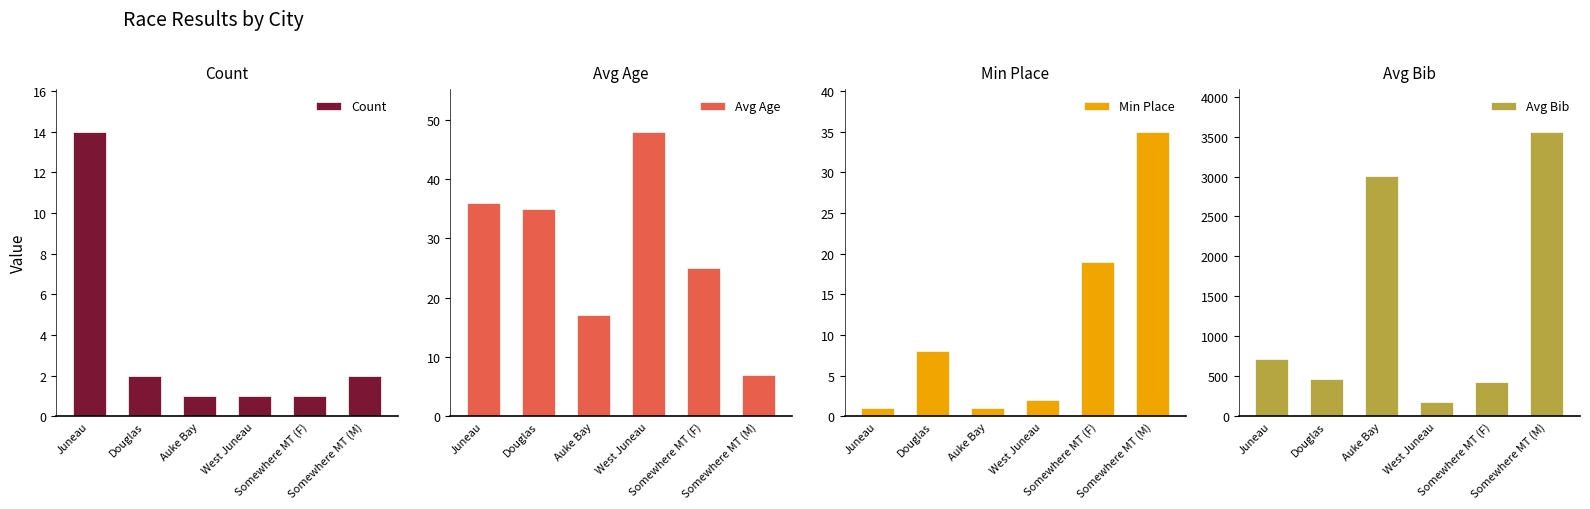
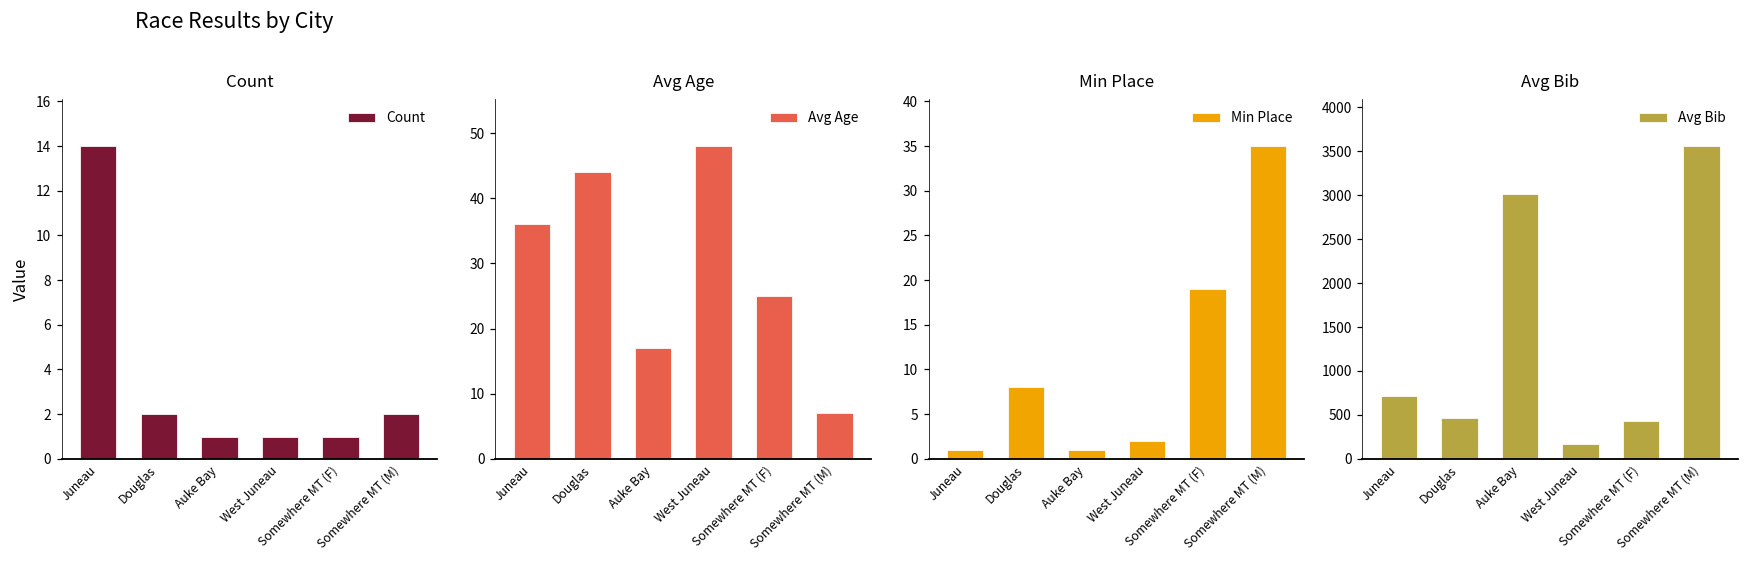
  {
    "Count": {
      "Juneau": 14.0,
      "Douglas": 2.0,
      "Auke Bay": 1.0,
      "West Juneau": 1.0,
      "Somewhere MT (F)": 1.0,
      "Somewhere MT (M)": 2.0
    },
    "Avg Age": {
      "Juneau": 36,
-     "Douglas": 35,
+     "Douglas": 44,
      "Auke Bay": 17,
      "West Juneau": 48,
      "Somewhere MT (F)": 25,
      "Somewhere MT (M)": 7
    },
    "Min Place": {
      "Juneau": 1,
      "Douglas": 8,
      "Auke Bay": 1,
      "West Juneau": 2,
      "Somewhere MT (F)": 19,
      "Somewhere MT (M)": 35
    },
    "Avg Bib": {
      "Juneau": 700,
      "Douglas": 500,
      "Auke Bay": 3000,
      "West Juneau": 200,
      "Somewhere MT (F)": 400,
      "Somewhere MT (M)": 3600
    }
  }
